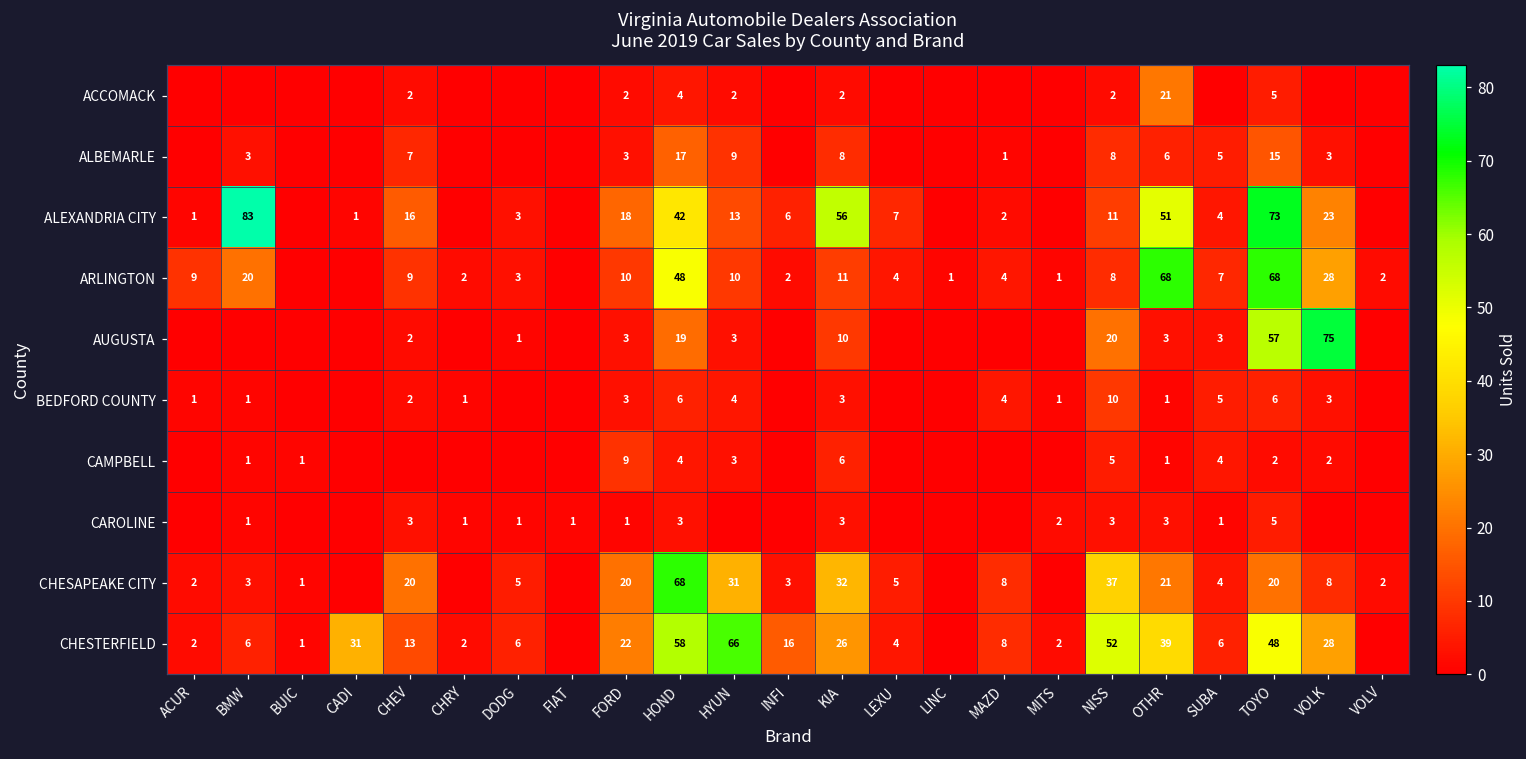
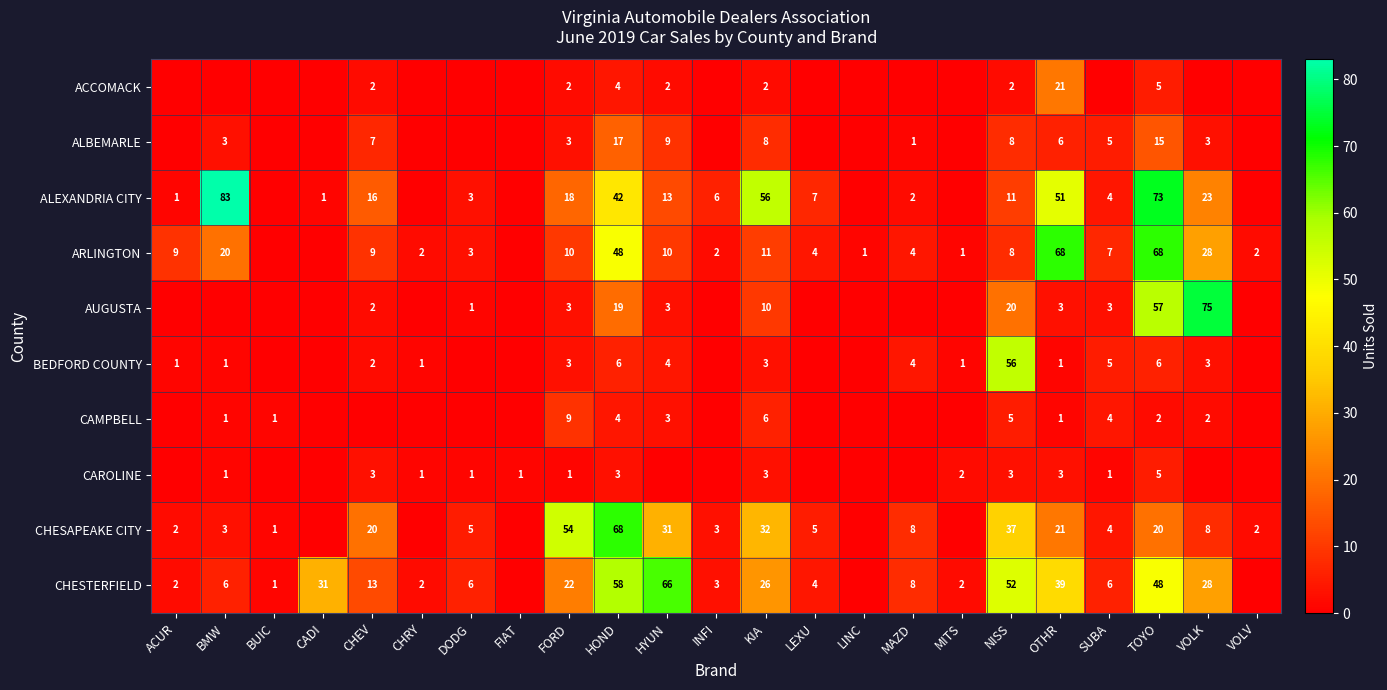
  {
    "ACCOMACK": {
      "CHEV": 2,
      "FORD": 2,
      "HOND": 4,
      "HYUN": 2,
      "KIA": 2,
      "NISS": 2,
      "OTHR": 21,
      "TOYO": 5
    },
    "ALBEMARLE": {
      "BMW": 3,
      "CHEV": 7,
      "FORD": 3,
      "HOND": 17,
      "HYUN": 9,
      "KIA": 8,
      "MAZD": 1,
      "NISS": 8,
      "OTHR": 6,
      "SUBA": 5,
      "TOYO": 15,
      "VOLK": 3
    },
    "ALEXANDRIA CITY": {
      "ACUR": 1,
      "BMW": 83,
      "CADI": 1,
      "CHEV": 16,
      "DODG": 3,
      "FORD": 18,
      "HOND": 42,
      "HYUN": 13,
      "INFI": 6,
      "KIA": 56,
      "LEXU": 7,
      "MAZD": 2,
      "NISS": 11,
      "OTHR": 51,
      "SUBA": 4,
      "TOYO": 73,
      "VOLK": 23
    },
    "ARLINGTON": {
      "ACUR": 9,
      "BMW": 20,
      "CHEV": 9,
      "CHRY": 2,
      "DODG": 3,
      "FORD": 10,
      "HOND": 48,
      "HYUN": 10,
      "INFI": 2,
      "KIA": 11,
      "LEXU": 4,
      "LINC": 1,
      "MAZD": 4,
      "MITS": 1,
      "NISS": 8,
      "OTHR": 68,
      "SUBA": 7,
      "TOYO": 68,
      "VOLK": 28,
      "VOLV": 2
    },
    "AUGUSTA": {
      "CHEV": 2,
      "DODG": 1,
      "FORD": 3,
      "HOND": 19,
      "HYUN": 3,
      "KIA": 10,
      "NISS": 20,
      "OTHR": 3,
      "SUBA": 3,
      "TOYO": 57,
      "VOLK": 75
    },
    "BEDFORD COUNTY": {
      "ACUR": 1,
      "BMW": 1,
      "CHEV": 2,
      "CHRY": 1,
      "FORD": 3,
      "HOND": 6,
      "HYUN": 4,
      "KIA": 3,
      "MAZD": 4,
      "MITS": 1,
-     "NISS": 10,
+     "NISS": 56,
      "OTHR": 1,
      "SUBA": 5,
      "TOYO": 6,
      "VOLK": 3
    },
    "CAMPBELL": {
      "BMW": 1,
      "BUIC": 1,
      "FORD": 9,
      "HOND": 4,
      "HYUN": 3,
      "KIA": 6,
      "NISS": 5,
      "OTHR": 1,
      "SUBA": 4,
      "TOYO": 2,
      "VOLK": 2
    },
    "CAROLINE": {
      "BMW": 1,
      "CHEV": 3,
      "CHRY": 1,
      "DODG": 1,
      "FIAT": 1,
      "FORD": 1,
      "HOND": 3,
      "KIA": 3,
      "MITS": 2,
      "NISS": 3,
      "OTHR": 3,
      "SUBA": 1,
      "TOYO": 5
    },
    "CHESAPEAKE CITY": {
      "ACUR": 2,
      "BMW": 3,
      "BUIC": 1,
      "CHEV": 20,
      "DODG": 5,
-     "FORD": 20,
+     "FORD": 54,
      "HOND": 68,
      "HYUN": 31,
      "INFI": 3,
      "KIA": 32,
      "LEXU": 5,
      "MAZD": 8,
      "NISS": 37,
      "OTHR": 21,
      "SUBA": 4,
      "TOYO": 20,
      "VOLK": 8,
      "VOLV": 2
    },
    "CHESTERFIELD": {
      "ACUR": 2,
      "BMW": 6,
      "BUIC": 1,
      "CADI": 31,
      "CHEV": 13,
      "CHRY": 2,
      "DODG": 6,
      "FORD": 22,
      "HOND": 58,
      "HYUN": 66,
-     "INFI": 16,
+     "INFI": 3,
      "KIA": 26,
      "LEXU": 4,
      "MAZD": 8,
      "MITS": 2,
      "NISS": 52,
      "OTHR": 39,
      "SUBA": 6,
      "TOYO": 48,
      "VOLK": 28
    }
  }
